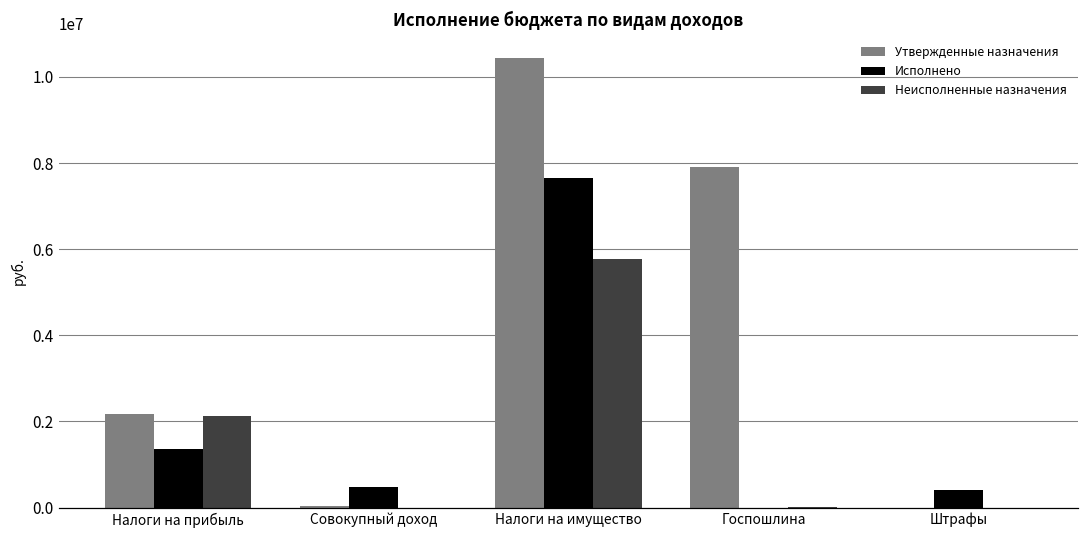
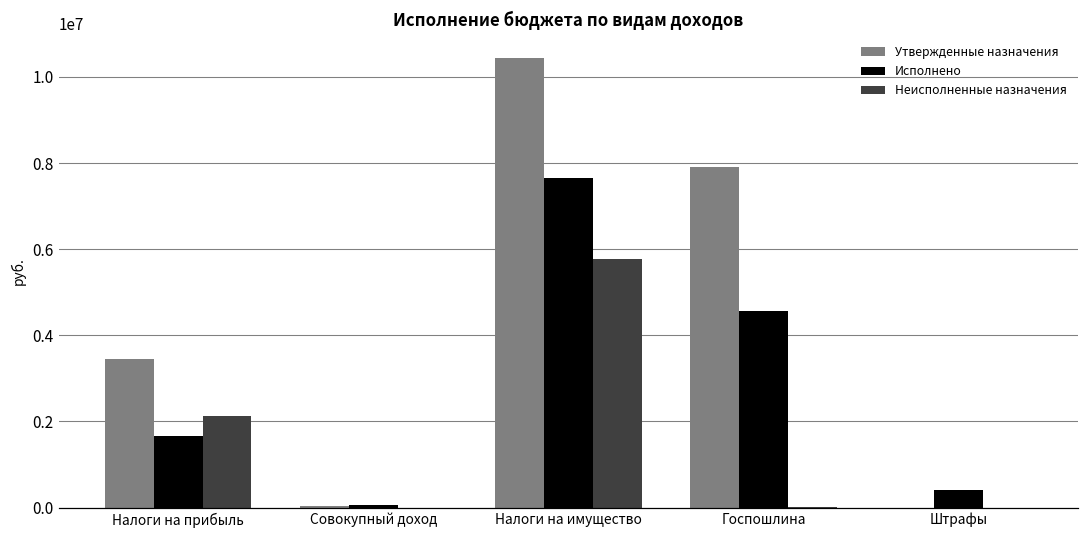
  {
    "Утвержденные назначения": {
-     "Налоги на прибыль": 2200000,
+     "Налоги на прибыль": 3400000,
      "Налоги на имущество": 10500000,
      "Госпошлина": 7900000,
      "Штрафы": 0
    },
    "Исполнено": {
-     "Налоги на прибыль": 1400000,
-     "Совокупный доход": 500000,
+     "Налоги на прибыль": 1700000,
+     "Совокупный доход": 100000,
      "Налоги на имущество": 7700000,
-     "Госпошлина": 0,
+     "Госпошлина": 4600000,
      "Штрафы": 400000
    },
    "Неисполненные назначения": {
      "Налоги на прибыль": 2100000,
      "Совокупный доход": 0,
      "Налоги на имущество": 5800000,
      "Штрафы": 0
    }
  }
